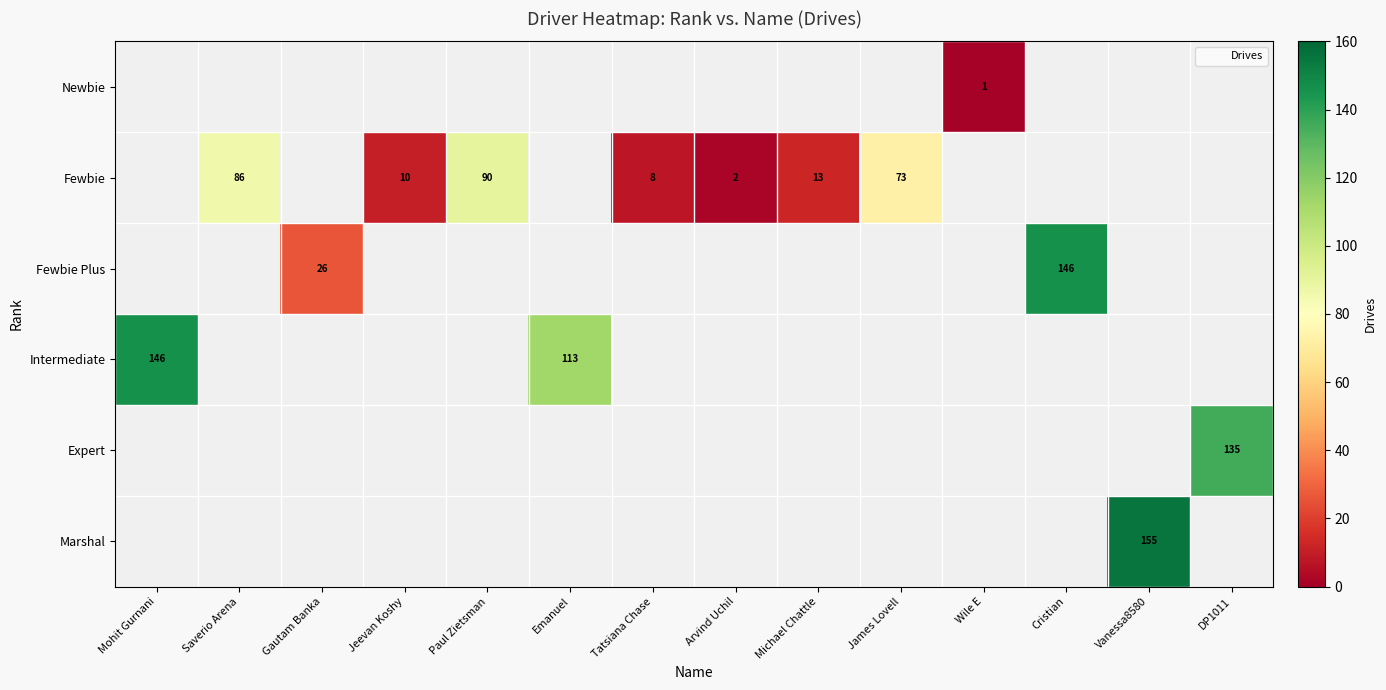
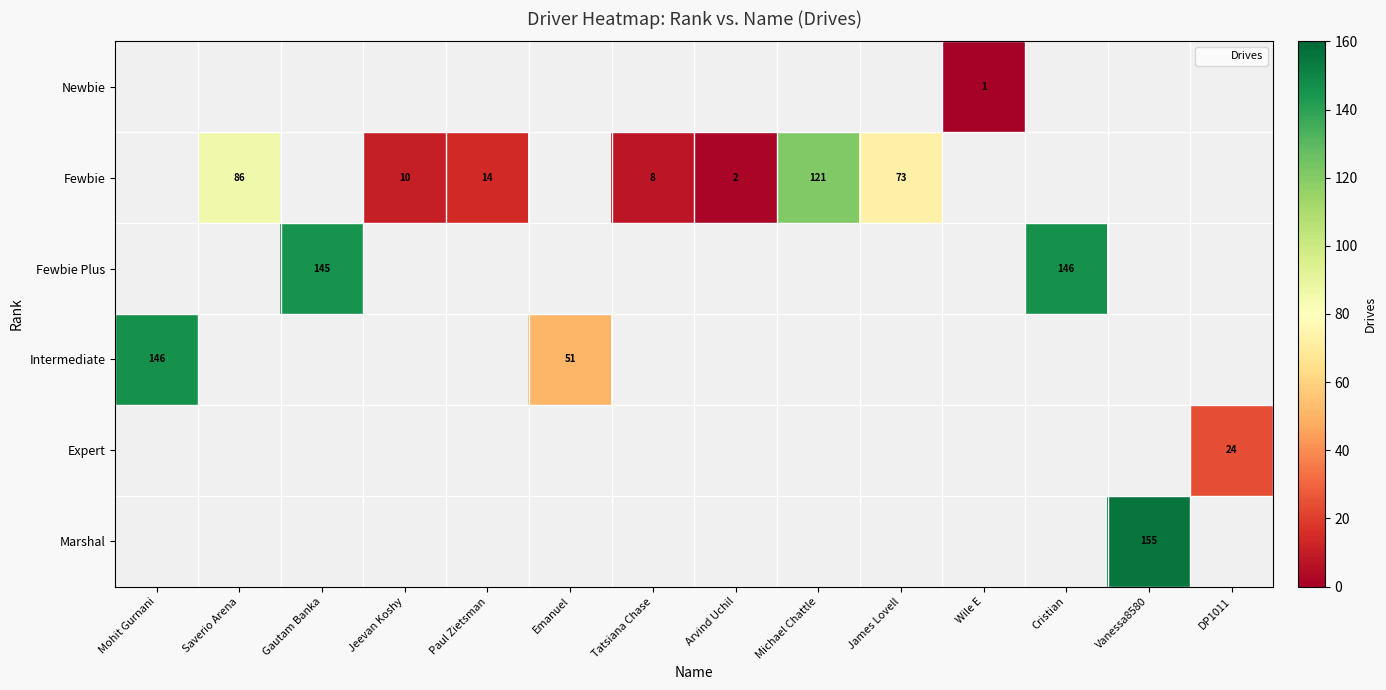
  {
    "Newbie": {
      "Wile E": 1
    },
    "Fewbie": {
      "Saverio Arena": 86,
      "Jeevan Koshy": 10,
-     "Paul Zietsman": 90,
+     "Paul Zietsman": 14,
      "Tatsiana Chase": 8,
      "Arvind Uchil": 2,
-     "Michael Chattle": 13,
+     "Michael Chattle": 121,
      "James Lovell": 73
    },
    "Fewbie Plus": {
-     "Gautam Banka": 26,
+     "Gautam Banka": 145,
      "Cristian": 146
    },
    "Intermediate": {
      "Mohit Gurnani": 146,
-     "Emanuel": 113
+     "Emanuel": 51
    },
    "Expert": {
-     "DP1011": 135
+     "DP1011": 24
    },
    "Marshal": {
      "Vanessa8580": 155
    }
  }
